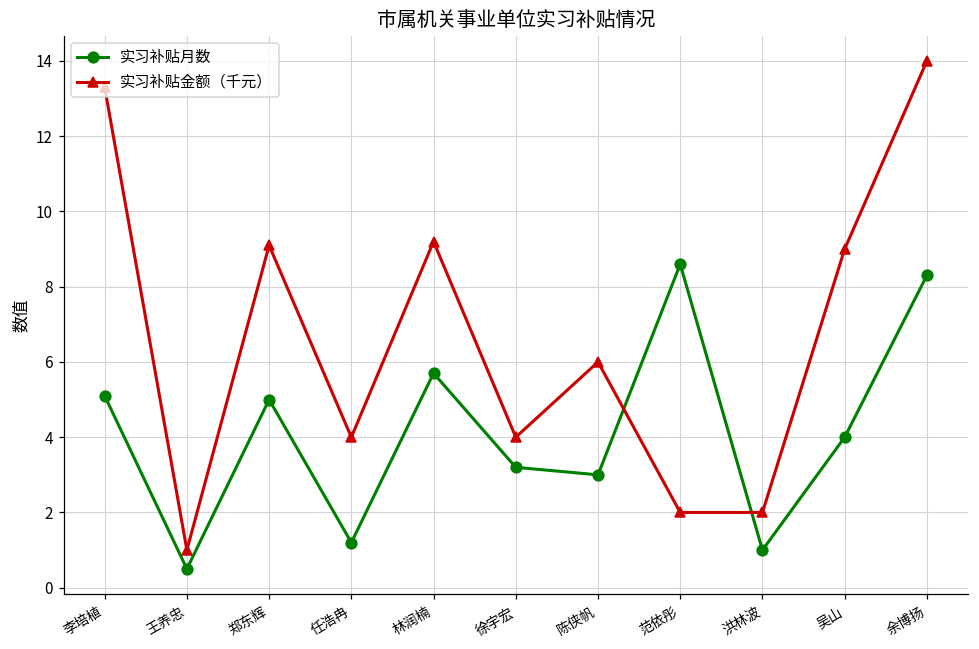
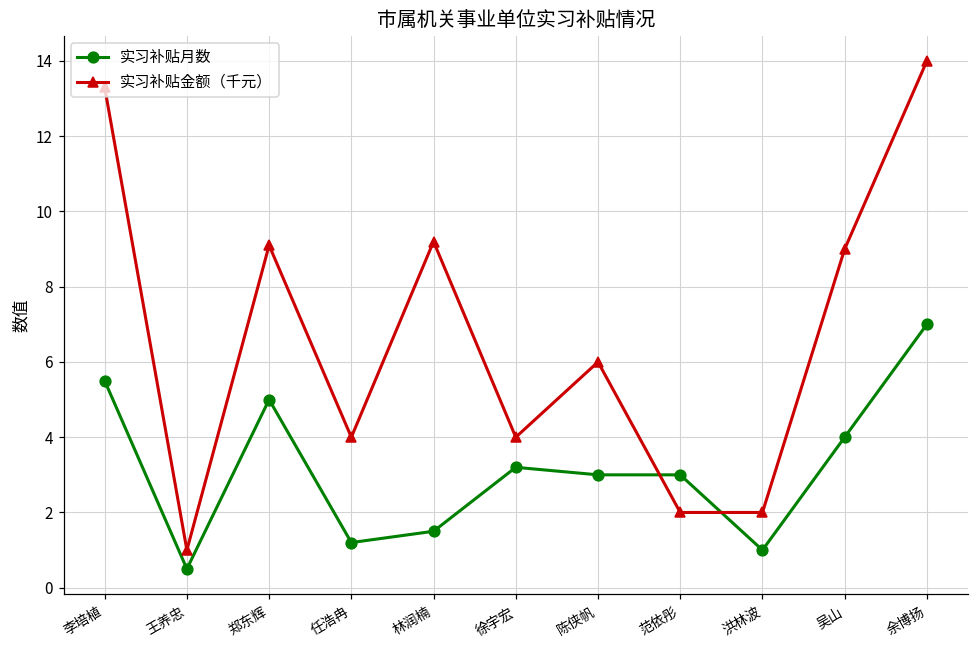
  {
    "实习补贴月数": {
-     "李培植": 5.1,
+     "李培植": 5.5,
      "王养忠": 0.5,
      "郑东辉": 5.0,
      "任浩冉": 1.2,
-     "林润楠": 5.7,
+     "林润楠": 1.5,
      "徐宇宏": 3.2,
      "陈侠帆": 3.0,
-     "范依彤": 8.6,
+     "范依彤": 3.0,
      "洪林波": 1.0,
      "吴山": 4.0,
-     "余博扬": 8.3
+     "余博扬": 7.0
    },
    "实习补贴金额（千元）": {
      "王养忠": 1.0,
      "郑东辉": 9.1,
      "任浩冉": 4.0,
      "林润楠": 9.2,
      "徐宇宏": 4.0,
      "陈侠帆": 6.0,
      "范依彤": 2.0,
      "洪林波": 2.0,
      "吴山": 9.0,
      "余博扬": 14.0
    }
  }
